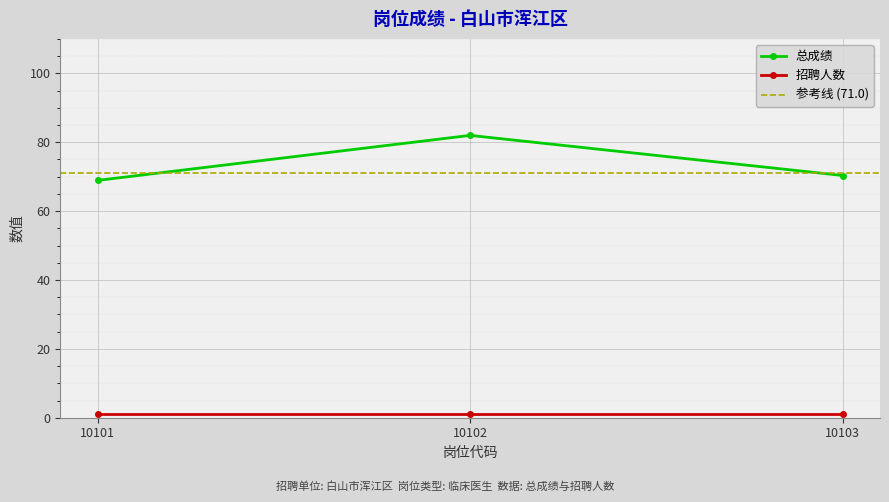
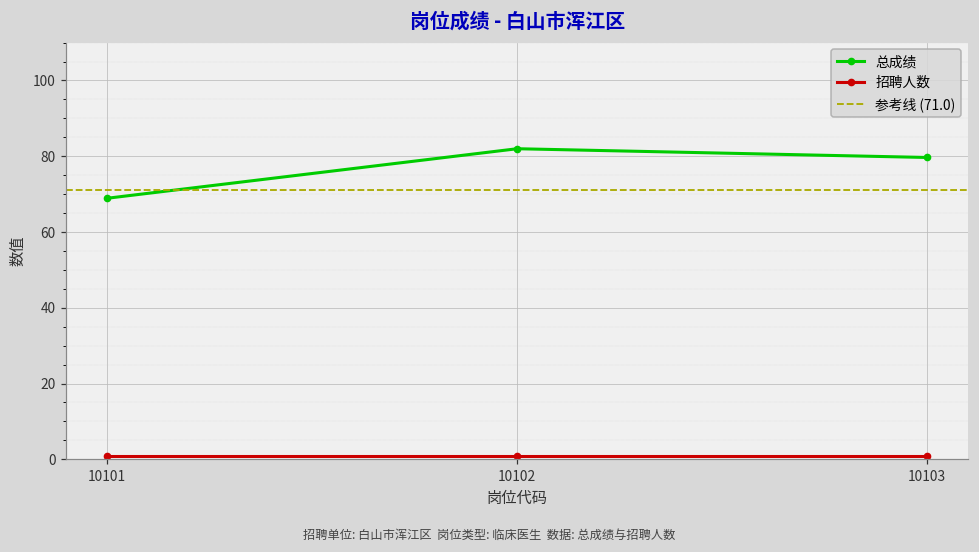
  {
    "总成绩": {
      "10101": 69,
      "10102": 82,
-     "10103": 70
+     "10103": 80
    },
    "招聘人数": {
      "10101": 1,
      "10102": 1,
      "10103": 1
    }
  }
